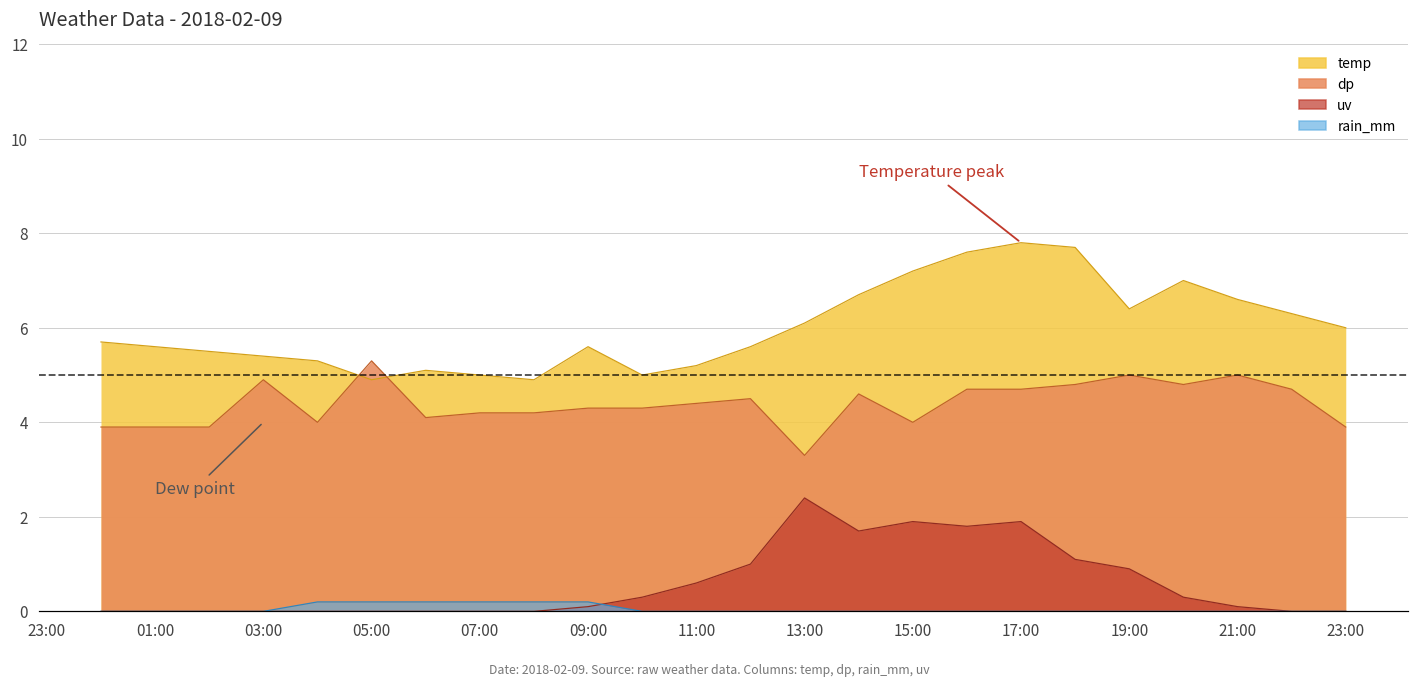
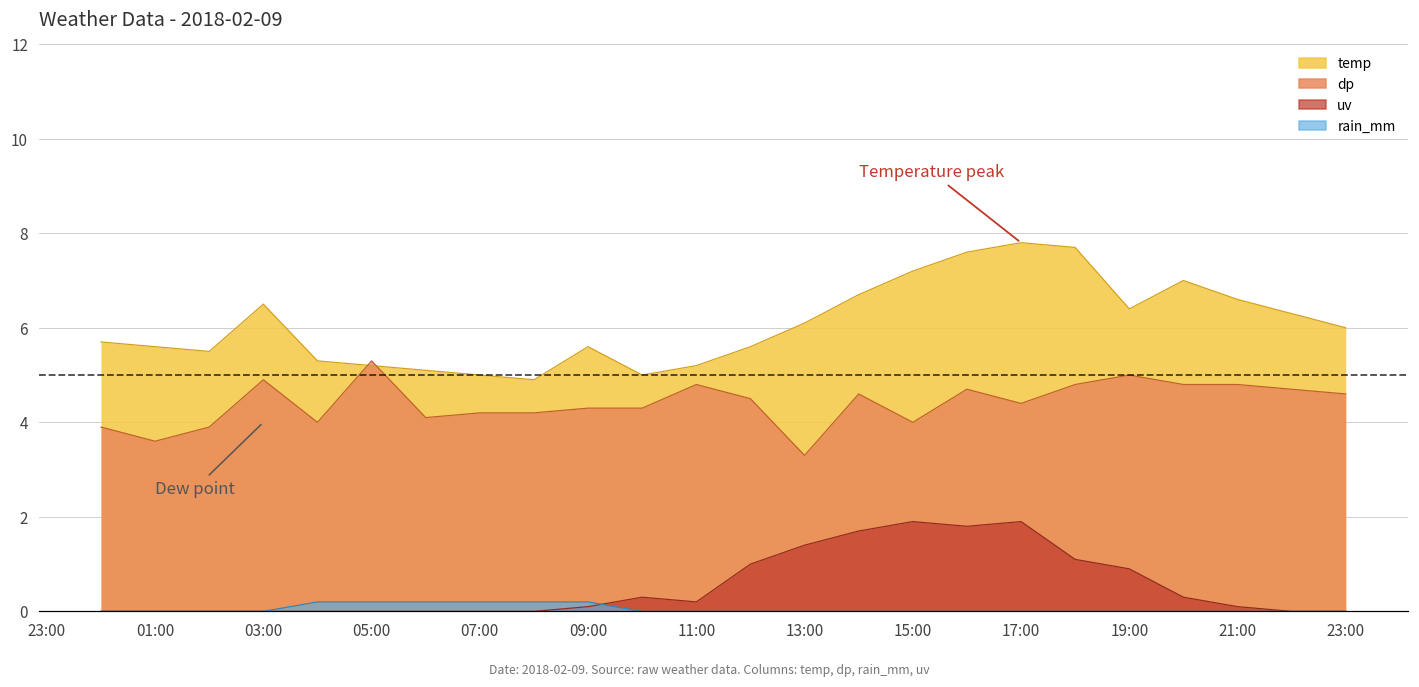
  {
    "temp": {
      "01:00": 5.6,
-     "03:00": 5.4,
-     "05:00": 4.9,
+     "03:00": 6.5,
+     "05:00": 5.2,
      "07:00": 5.0,
      "09:00": 5.6,
      "11:00": 5.2,
      "13:00": 6.1,
      "15:00": 7.2,
      "17:00": 7.8,
      "19:00": 6.4,
      "21:00": 6.6,
      "23:00": 6.0
    },
    "dp": {
-     "01:00": 3.9,
+     "01:00": 3.6,
      "03:00": 4.9,
      "05:00": 5.3,
      "07:00": 4.2,
      "09:00": 4.3,
-     "11:00": 4.4,
+     "11:00": 4.8,
      "13:00": 3.3,
      "15:00": 4.0,
-     "17:00": 4.7,
+     "17:00": 4.4,
      "19:00": 5.0,
-     "21:00": 5.0,
-     "23:00": 3.9
+     "21:00": 4.8,
+     "23:00": 4.6
    },
    "uv": {
      "05:00": 0.0,
      "07:00": 0.0,
      "09:00": 0.1,
-     "11:00": 0.6,
-     "13:00": 2.4,
+     "11:00": 0.2,
+     "13:00": 1.4,
      "15:00": 1.9,
      "17:00": 1.9,
      "19:00": 0.9,
      "21:00": 0.1
    },
    "rain_mm": {
      "05:00": 0.2,
      "07:00": 0.2,
      "09:00": 0.2,
      "11:00": 0.0,
      "13:00": 0.0,
      "15:00": 0.0,
      "17:00": 0.0,
      "19:00": 0.0,
      "21:00": 0.0
    }
  }
